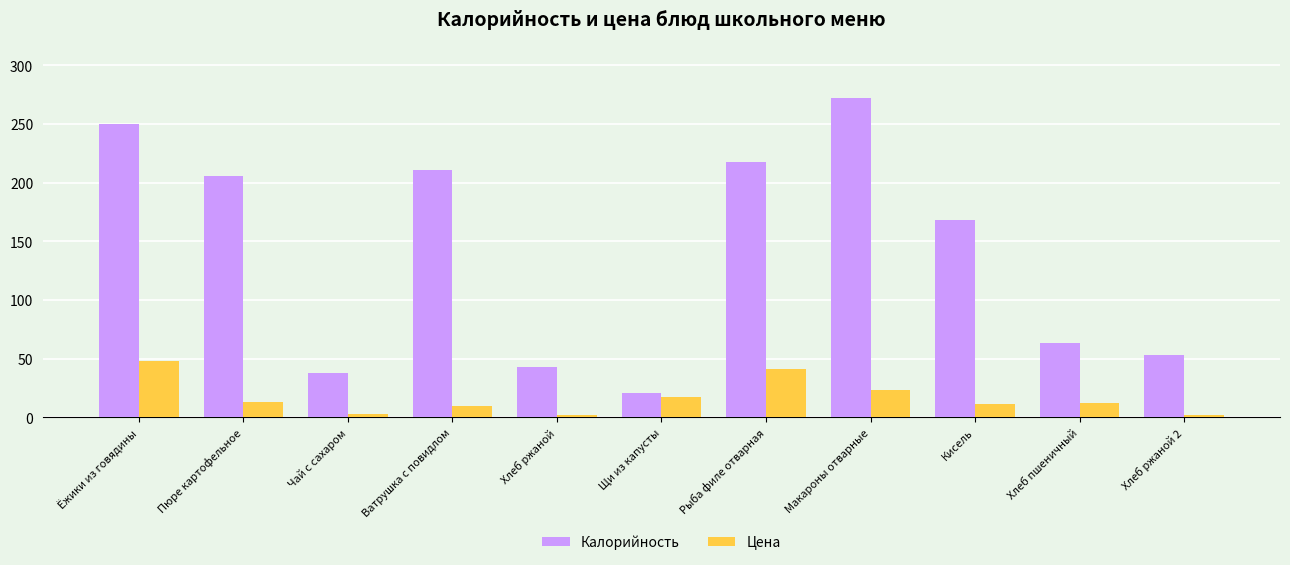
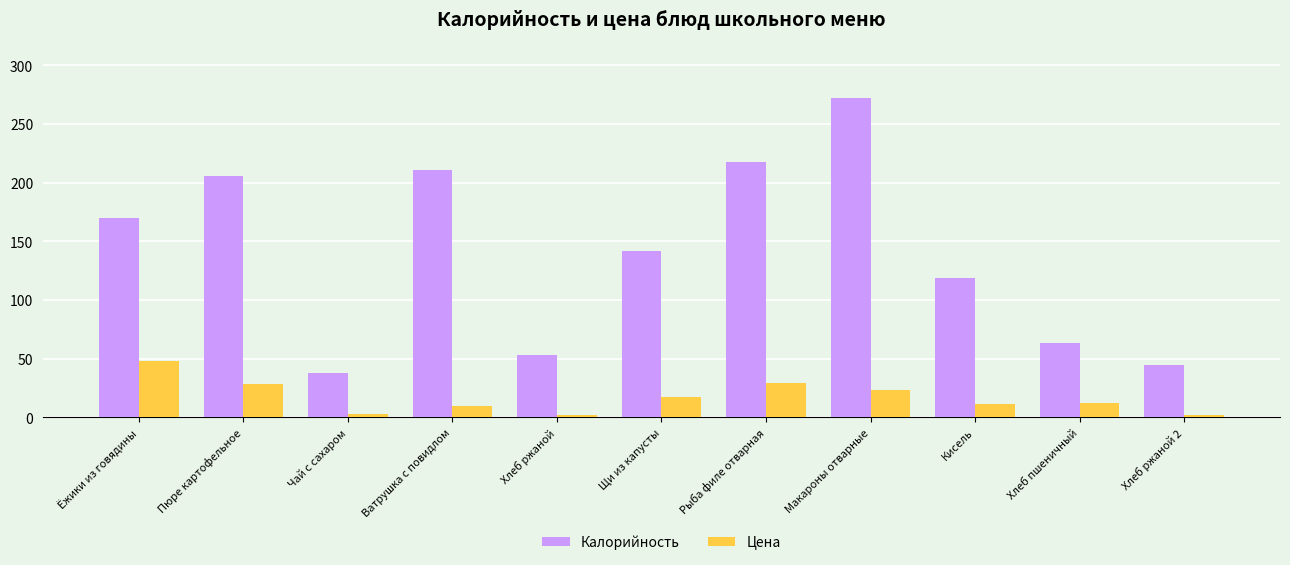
  {
    "Калорийность": {
-     "Ёжики из говядины": 250,
+     "Ёжики из говядины": 170,
      "Пюре картофельное": 206,
      "Чай с сахаром": 38,
      "Ватрушка с повидлом": 211,
-     "Хлеб ржаной": 43,
-     "Щи из капусты": 21,
+     "Хлеб ржаной": 53,
+     "Щи из капусты": 142,
      "Рыба филе отварная": 218,
      "Макароны отварные": 272,
-     "Кисель": 168,
+     "Кисель": 119,
      "Хлеб пшеничный": 63,
-     "Хлеб ржаной 2": 53
+     "Хлеб ржаной 2": 45
    },
    "Цена": {
      "Ёжики из говядины": 48,
-     "Пюре картофельное": 13,
+     "Пюре картофельное": 29,
      "Чай с сахаром": 2,
      "Ватрушка с повидлом": 10,
      "Щи из капусты": 17,
-     "Рыба филе отварная": 41,
+     "Рыба филе отварная": 29,
      "Макароны отварные": 24,
      "Кисель": 12,
      "Хлеб пшеничный": 12
    }
  }
